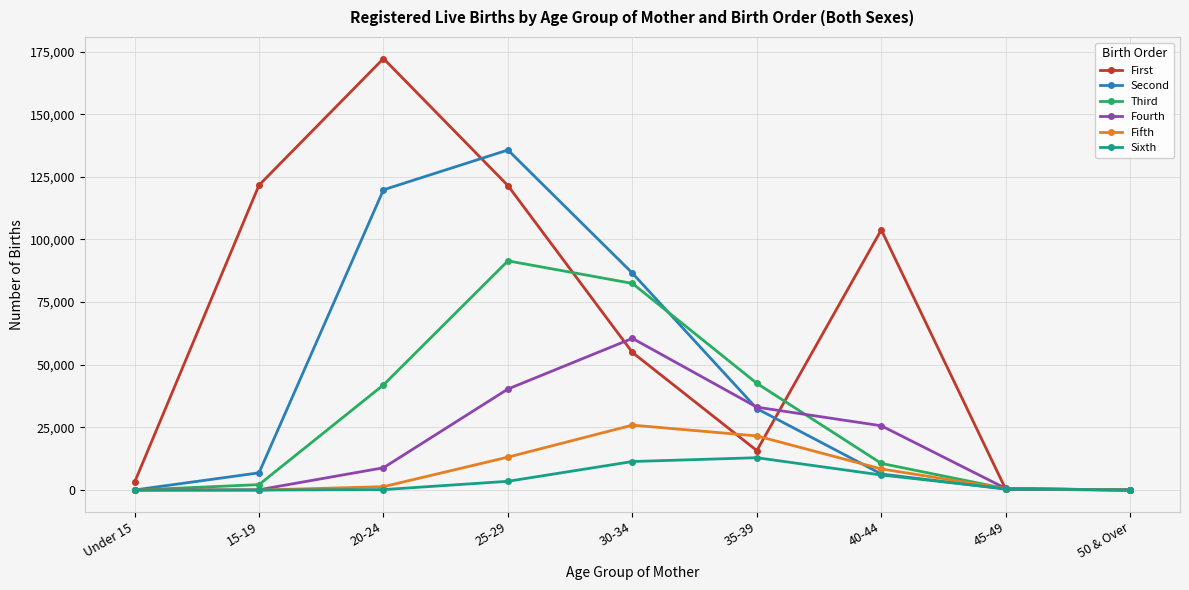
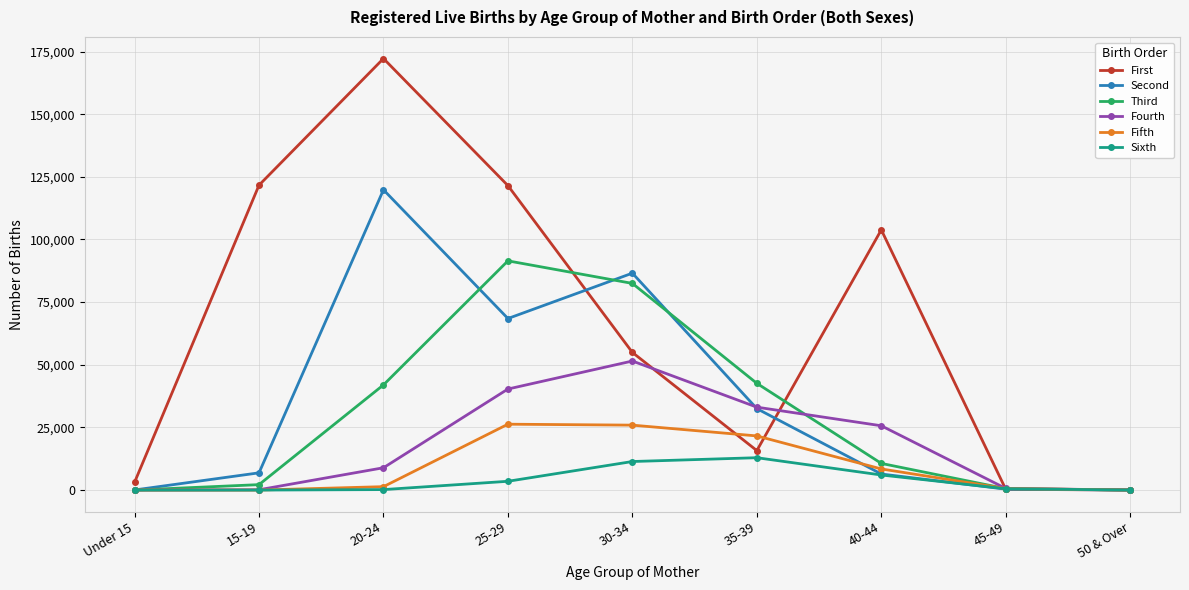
  {
    "First": {
      "Under 15": "3,000",
      "15-19": "122,000",
      "20-24": "172,000",
      "25-29": "121,000",
      "30-34": "55,000",
      "35-39": "16,000",
      "40-44": "104,000"
    },
    "Second": {
      "15-19": "7,000",
      "20-24": "120,000",
-     "25-29": "136,000",
+     "25-29": "68,000",
      "30-34": "87,000"
    },
    "Fourth": {
      "20-24": "9,000",
      "25-29": "40,000",
-     "30-34": "61,000",
+     "30-34": "52,000",
      "40-44": "26,000"
    },
    "Fifth": {
      "20-24": "1,000",
-     "25-29": "13,000",
+     "25-29": "26,000",
      "30-34": "26,000",
      "35-39": "22,000",
      "40-44": "8,000"
    }
  }
